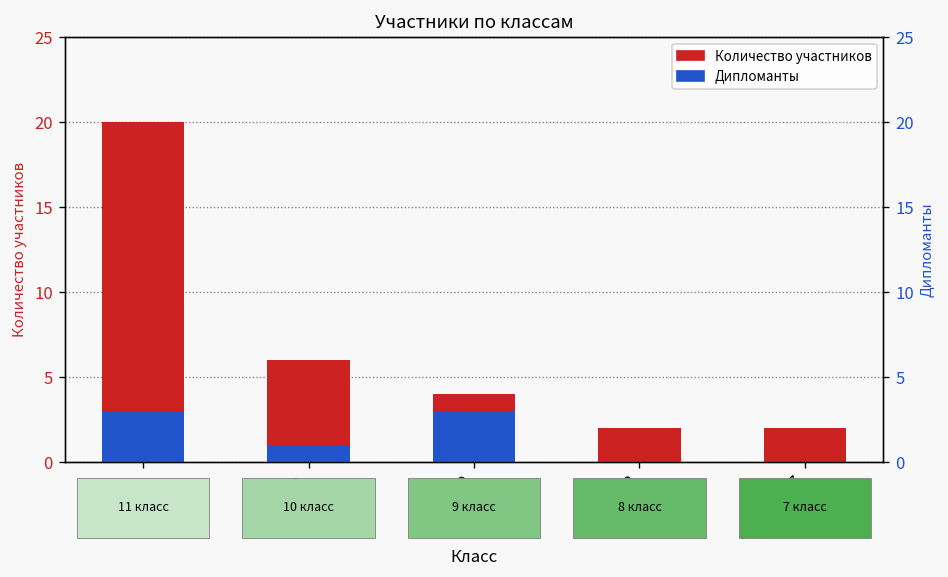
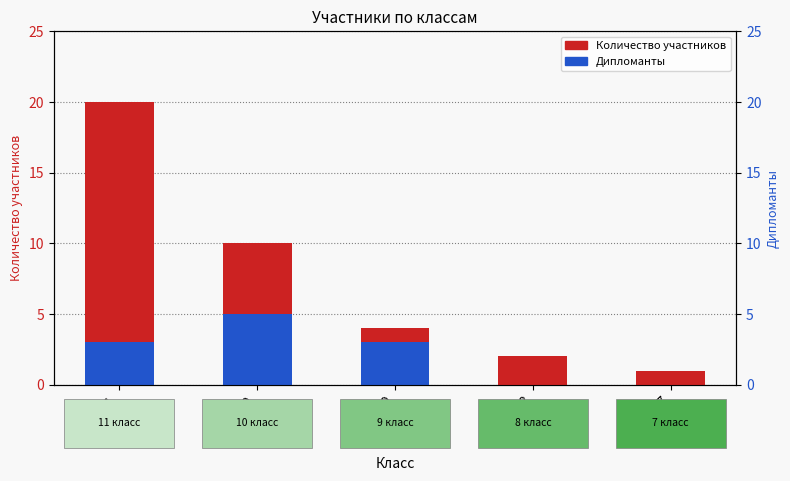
  {
    "Количество участников": {
      "11": 20,
-     "10": 6,
+     "10": 10,
      "9": 4,
      "8": 2,
-     "7": 2
+     "7": 1
    },
    "Дипломанты": {
-     "10": 1,
+     "10": 5,
      "8": 0,
      "7": 0
    }
  }
